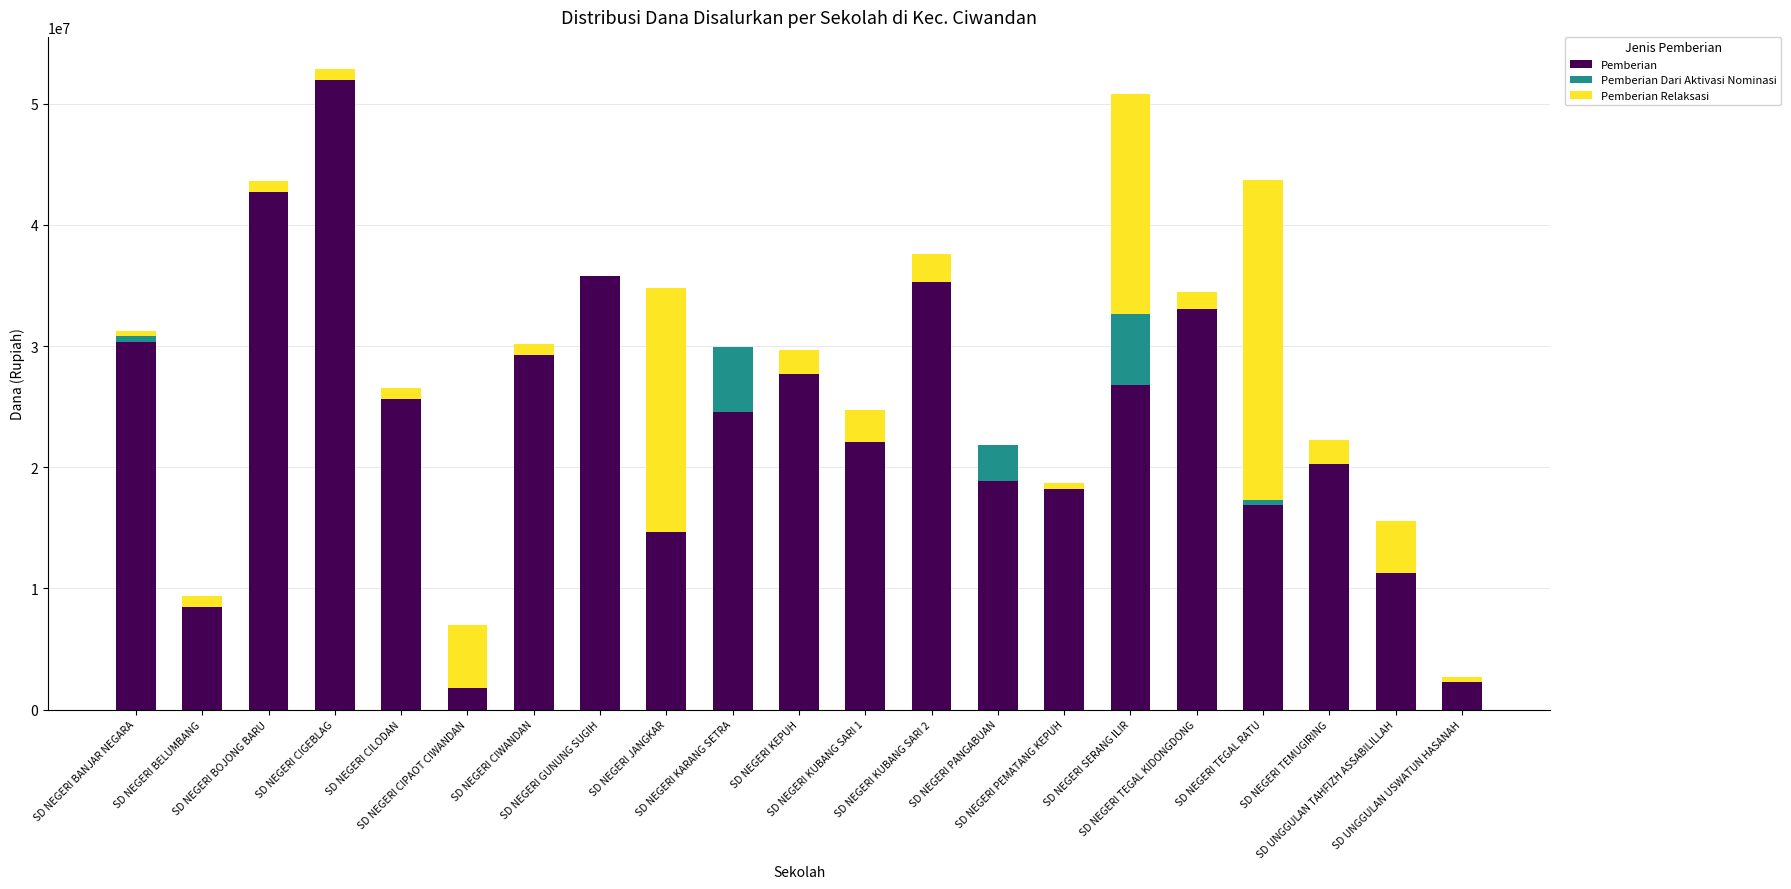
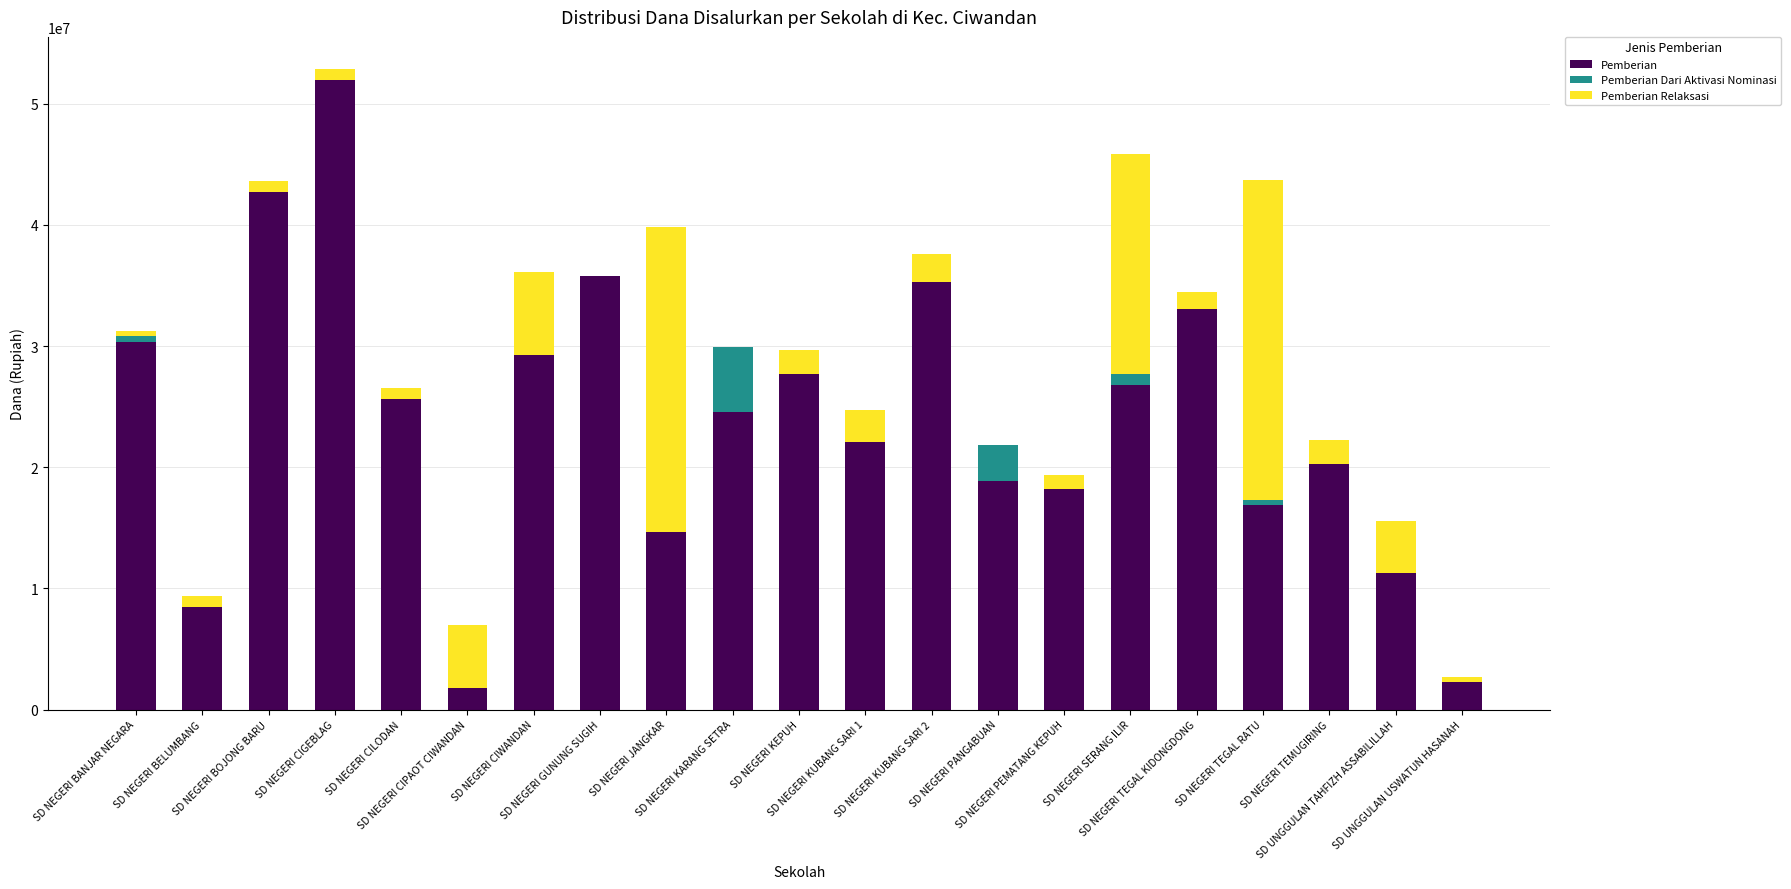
  {
    "Pemberian": {
      "SD NEGERI BANJAR NEGARA": 30400000,
      "SD NEGERI BELUMBANG": 8500000,
      "SD NEGERI BOJONG BARU": 42800000,
      "SD NEGERI CIGEBLAG": 52000000,
      "SD NEGERI CILODAN": 25700000,
      "SD NEGERI CIPAOT CIWANDAN": 1800000,
      "SD NEGERI CIWANDAN": 29300000,
      "SD NEGERI GUNUNG SUGIH": 35800000,
      "SD NEGERI JANGKAR": 14600000,
      "SD NEGERI KARANG SETRA": 24500000,
      "SD NEGERI KEPUH": 27700000,
      "SD NEGERI KUBANG SARI 1": 22100000,
      "SD NEGERI KUBANG SARI 2": 35300000,
      "SD NEGERI PANGABUAN": 18900000,
      "SD NEGERI PEMATANG KEPUH": 18200000,
      "SD NEGERI SERANG ILIR": 26800000,
      "SD NEGERI TEGAL KIDONGDONG": 33100000,
      "SD NEGERI TEGAL RATU": 16900000,
      "SD NEGERI TEMUGIRING": 20300000,
      "SD UNGGULAN TAHFIZH ASSABILILLAH": 11300000,
      "SD UNGGULAN USWATUN HASANAH": 2300000
    },
    "Pemberian Dari Aktivasi Nominasi": {
      "SD NEGERI BANJAR NEGARA": 500000,
      "SD NEGERI BELUMBANG": 0,
      "SD NEGERI BOJONG BARU": 0,
      "SD NEGERI CIGEBLAG": 0,
      "SD NEGERI CILODAN": 0,
      "SD NEGERI CIPAOT CIWANDAN": 0,
      "SD NEGERI CIWANDAN": 0,
      "SD NEGERI GUNUNG SUGIH": 0,
      "SD NEGERI JANGKAR": 0,
      "SD NEGERI KARANG SETRA": 5400000,
      "SD NEGERI KEPUH": 0,
      "SD NEGERI KUBANG SARI 1": 0,
      "SD NEGERI KUBANG SARI 2": 0,
      "SD NEGERI PANGABUAN": 2900000,
      "SD NEGERI PEMATANG KEPUH": 0,
-     "SD NEGERI SERANG ILIR": 5900000,
+     "SD NEGERI SERANG ILIR": 900000,
      "SD NEGERI TEGAL KIDONGDONG": 0,
      "SD NEGERI TEGAL RATU": 500000,
      "SD NEGERI TEMUGIRING": 0,
      "SD UNGGULAN TAHFIZH ASSABILILLAH": 0,
      "SD UNGGULAN USWATUN HASANAH": 0
    },
    "Pemberian Relaksasi": {
      "SD NEGERI BANJAR NEGARA": 500000,
      "SD NEGERI BELUMBANG": 900000,
      "SD NEGERI BOJONG BARU": 900000,
      "SD NEGERI CIGEBLAG": 900000,
      "SD NEGERI CILODAN": 900000,
      "SD NEGERI CIPAOT CIWANDAN": 5200000,
-     "SD NEGERI CIWANDAN": 900000,
+     "SD NEGERI CIWANDAN": 6900000,
      "SD NEGERI GUNUNG SUGIH": 0,
-     "SD NEGERI JANGKAR": 20200000,
+     "SD NEGERI JANGKAR": 25200000,
      "SD NEGERI KARANG SETRA": 0,
      "SD NEGERI KEPUH": 2000000,
      "SD NEGERI KUBANG SARI 1": 2700000,
      "SD NEGERI KUBANG SARI 2": 2300000,
      "SD NEGERI PANGABUAN": 0,
-     "SD NEGERI PEMATANG KEPUH": 400000,
+     "SD NEGERI PEMATANG KEPUH": 1100000,
      "SD NEGERI SERANG ILIR": 18100000,
      "SD NEGERI TEGAL KIDONGDONG": 1400000,
      "SD NEGERI TEGAL RATU": 26400000,
      "SD NEGERI TEMUGIRING": 2000000,
      "SD UNGGULAN TAHFIZH ASSABILILLAH": 4300000,
      "SD UNGGULAN USWATUN HASANAH": 500000
    }
  }
